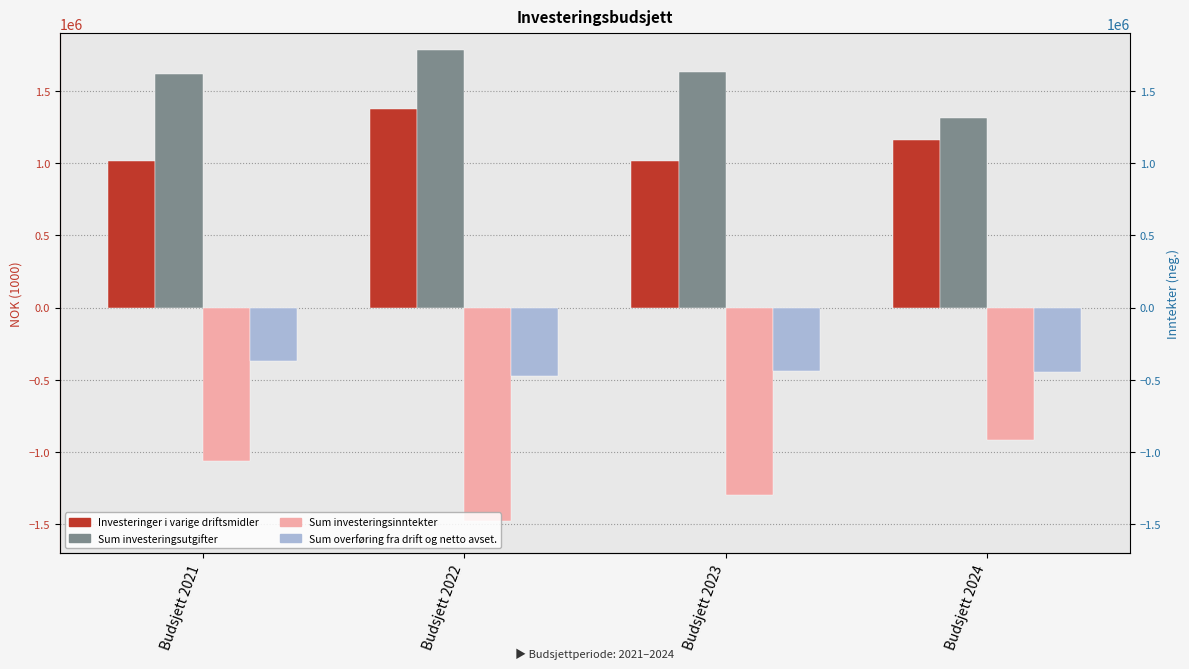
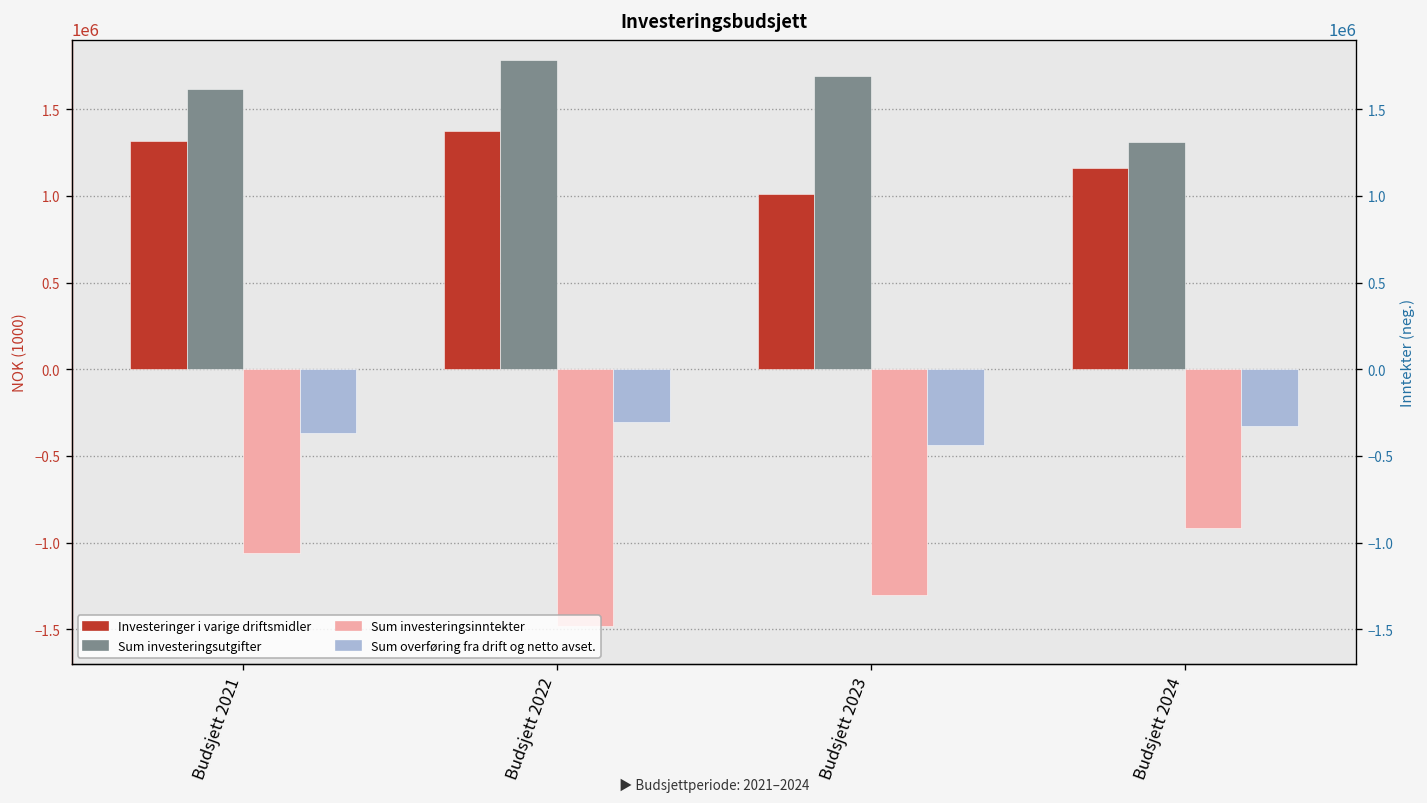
  {
    "Investeringer i varige driftsmidler": {
-     "Budsjett 2021": 1010000,
+     "Budsjett 2021": 1320000,
      "Budsjett 2022": 1380000,
      "Budsjett 2023": 1010000,
      "Budsjett 2024": 1160000
    },
    "Sum investeringsutgifter": {
      "Budsjett 2021": 1620000,
      "Budsjett 2022": 1780000,
-     "Budsjett 2023": 1630000,
+     "Budsjett 2023": 1690000,
      "Budsjett 2024": 1310000
    },
    "Sum investeringsinntekter": {
      "Budsjett 2021": -1060000,
      "Budsjett 2023": -1300000,
      "Budsjett 2024": -920000
    },
    "Sum overføring fra drift og netto avset.": {
      "Budsjett 2021": -370000,
-     "Budsjett 2022": -470000,
+     "Budsjett 2022": -300000,
      "Budsjett 2023": -440000,
-     "Budsjett 2024": -450000
+     "Budsjett 2024": -330000
    }
  }
